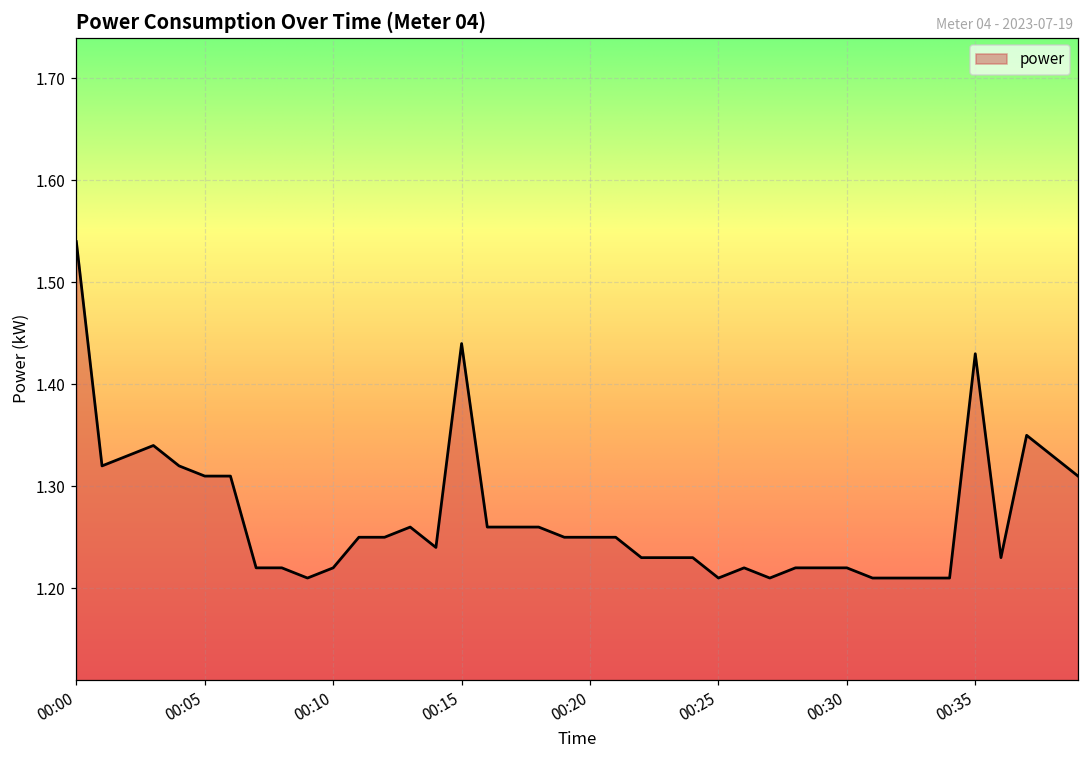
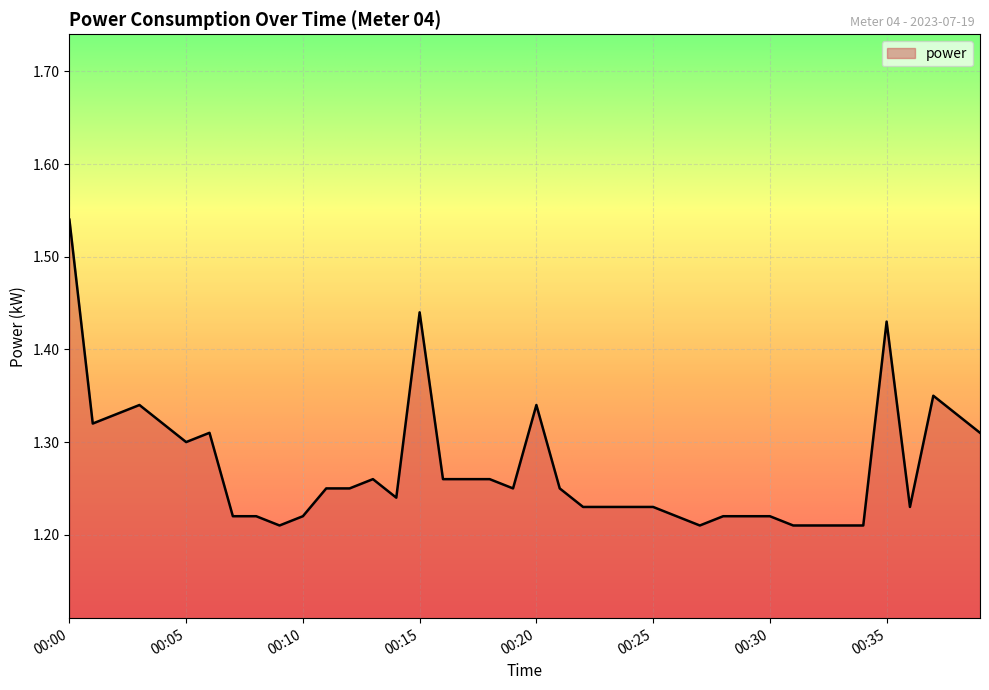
  {
    "00:00": 1.54,
-   "00:05": 1.31,
+   "00:05": 1.30,
    "00:10": 1.22,
    "00:15": 1.44,
-   "00:20": 1.25,
-   "00:25": 1.21,
+   "00:20": 1.34,
+   "00:25": 1.23,
    "00:30": 1.22,
    "00:35": 1.43
  }
